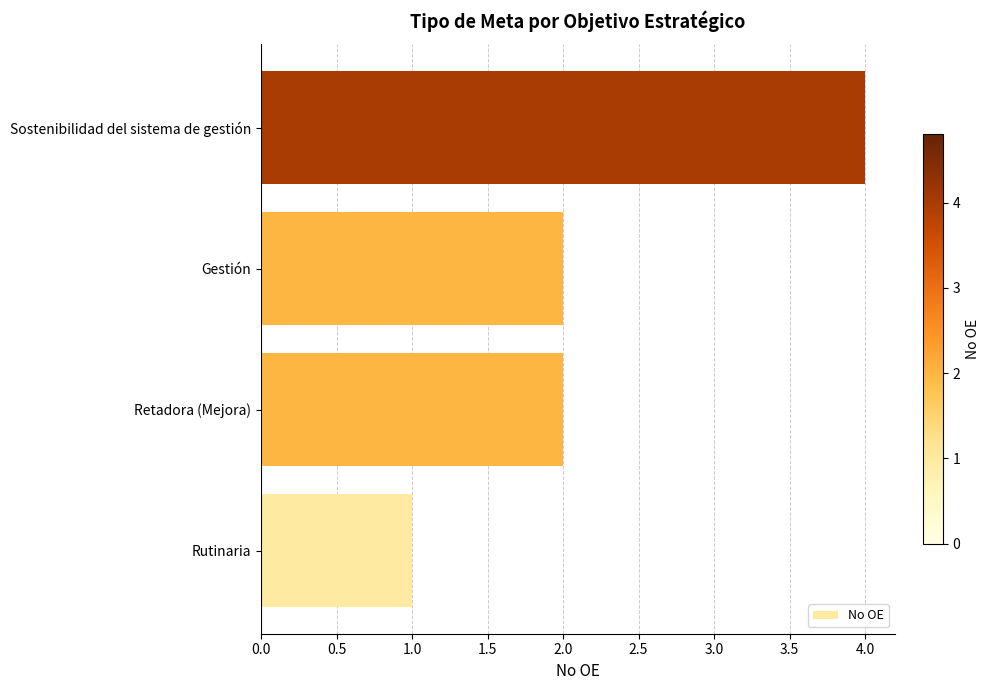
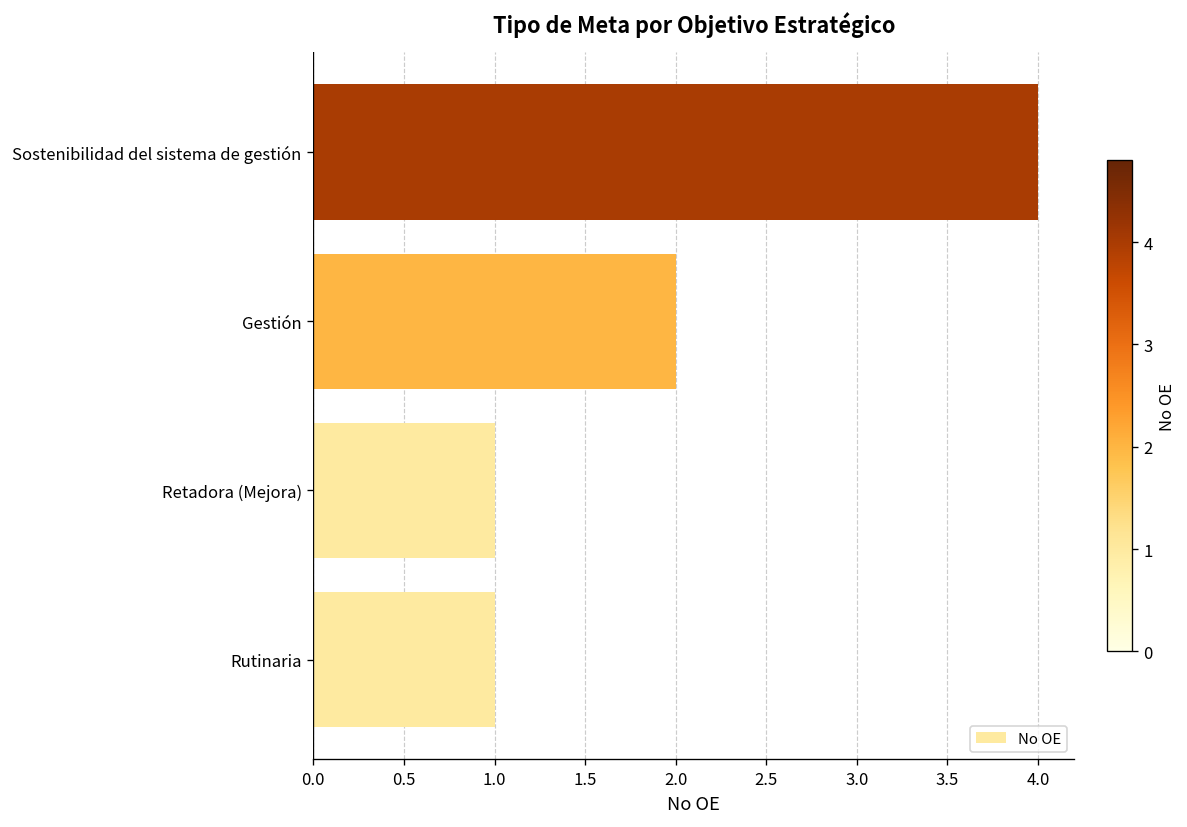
  {
    "Sostenibilidad del sistema de gestión": 4,
    "Gestión": 2,
-   "Retadora (Mejora)": 2,
+   "Retadora (Mejora)": 1,
    "Rutinaria": 1
  }
